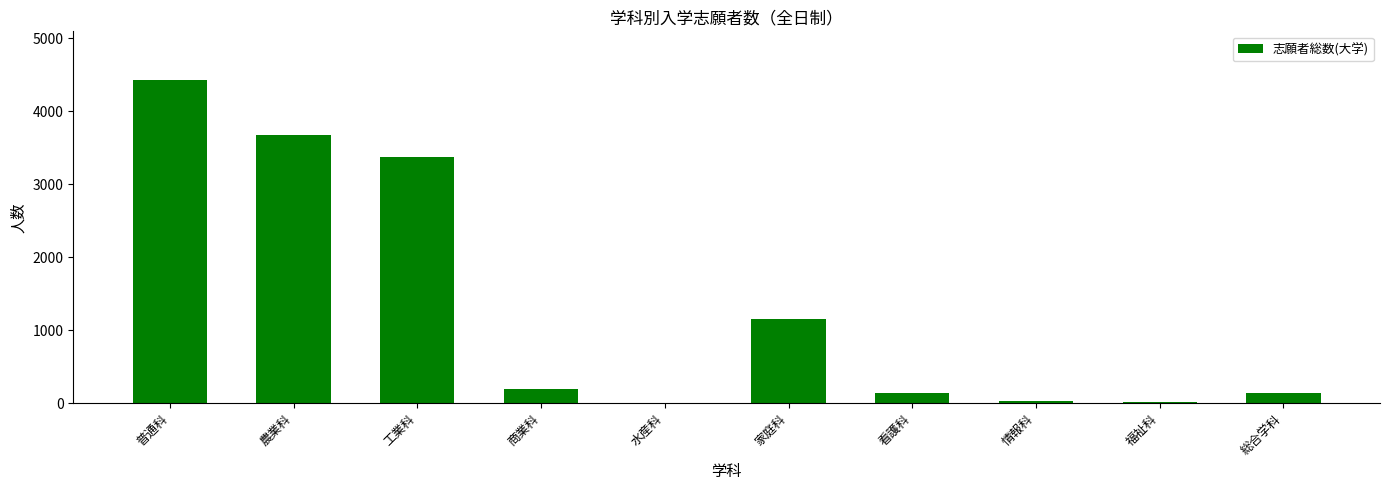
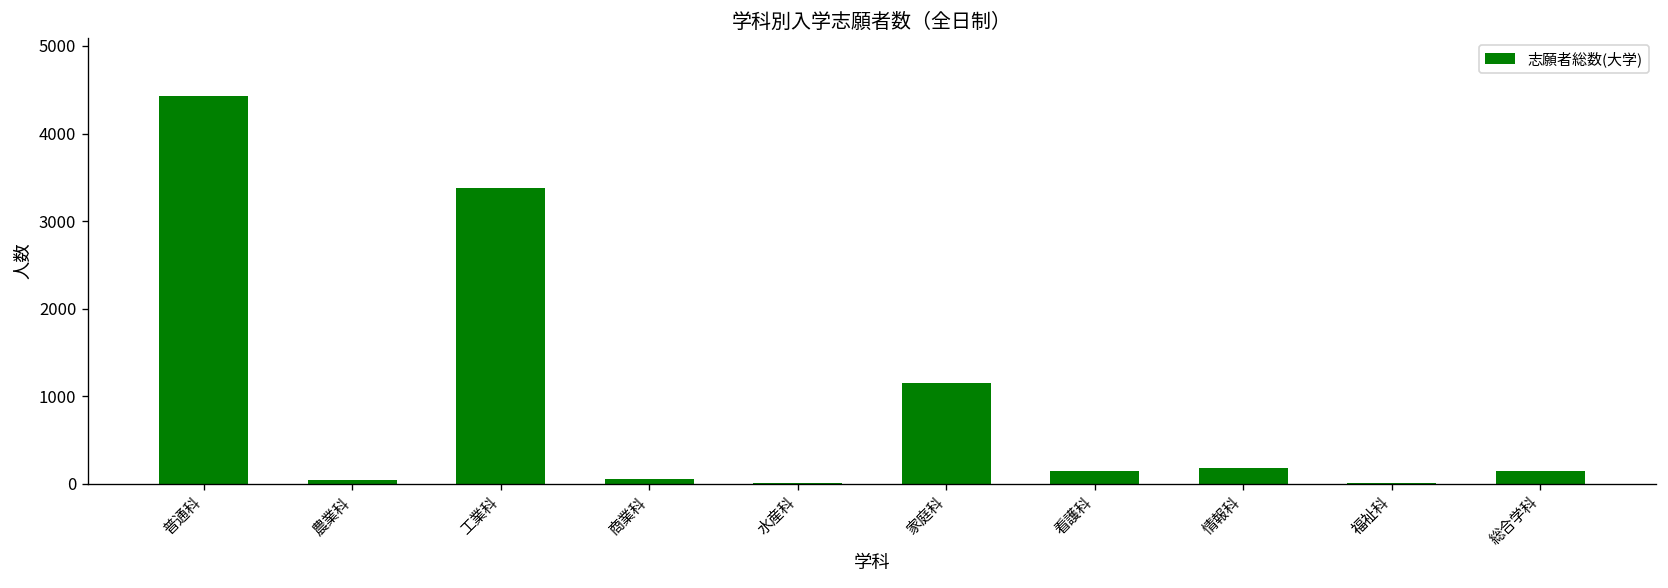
  {
    "普通科": 4400,
-   "農業科": 3700,
+   "農業科": 0,
    "工業科": 3400,
-   "商業科": 200,
+   "商業科": 100,
    "家庭科": 1200,
    "看護科": 100,
-   "情報科": 0,
+   "情報科": 200,
    "総合学科": 100
  }
